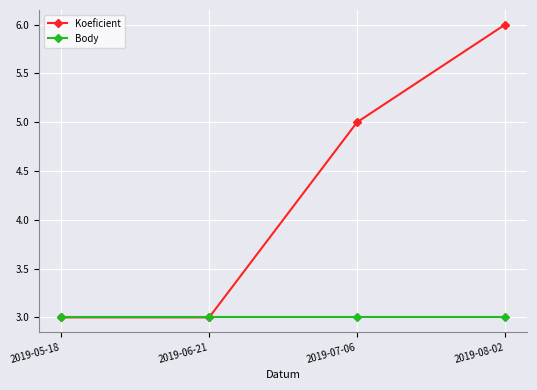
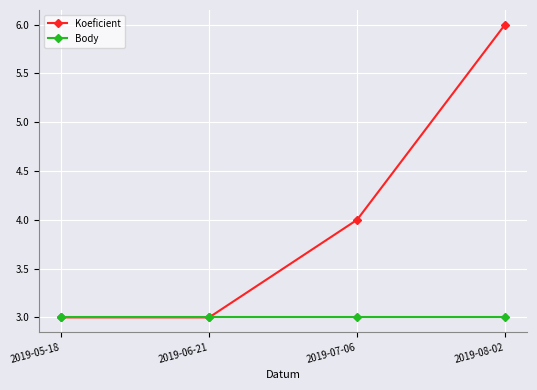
  {
    "Koeficient": {
-     "2019-07-06": 5,
+     "2019-07-06": 4,
      "2019-08-02": 6
    },
    "Body": {
      "2019-07-06": 3,
      "2019-08-02": 3
    }
  }
